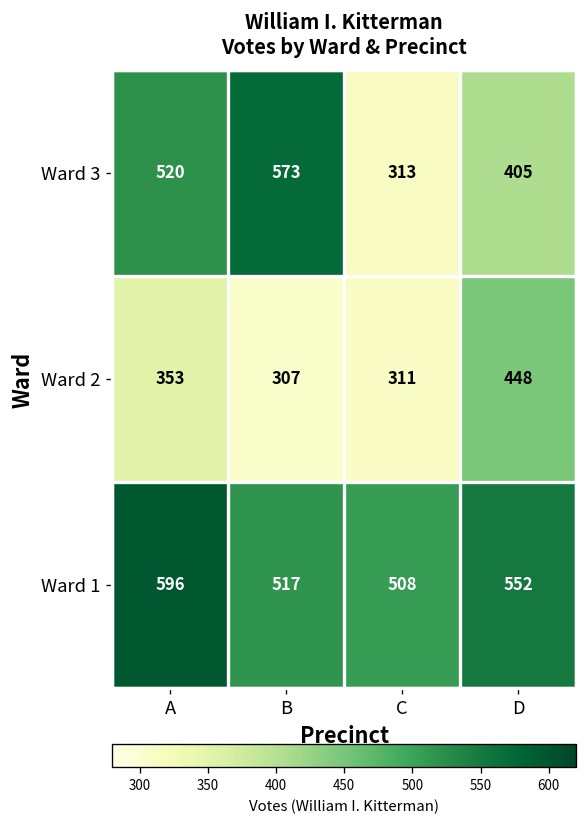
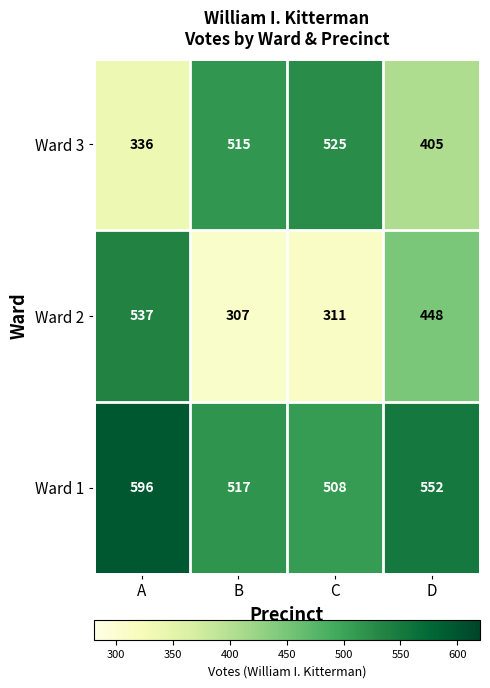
  {
    "Ward 3": {
-     "A": 520,
-     "B": 573,
-     "C": 313,
+     "A": 336,
+     "B": 515,
+     "C": 525,
      "D": 405
    },
    "Ward 2": {
-     "A": 353,
+     "A": 537,
      "B": 307,
      "C": 311,
      "D": 448
    },
    "Ward 1": {
      "A": 596,
      "B": 517,
      "C": 508,
      "D": 552
    }
  }
